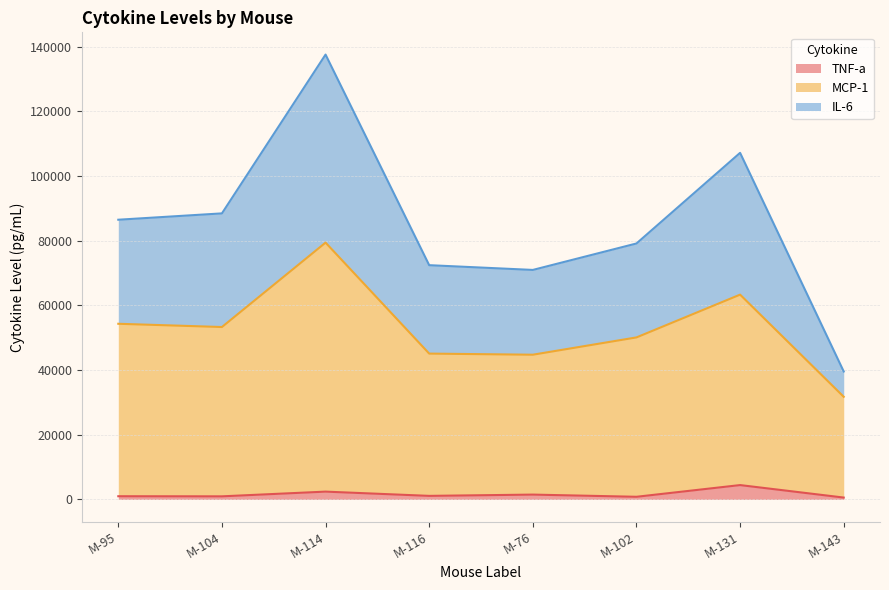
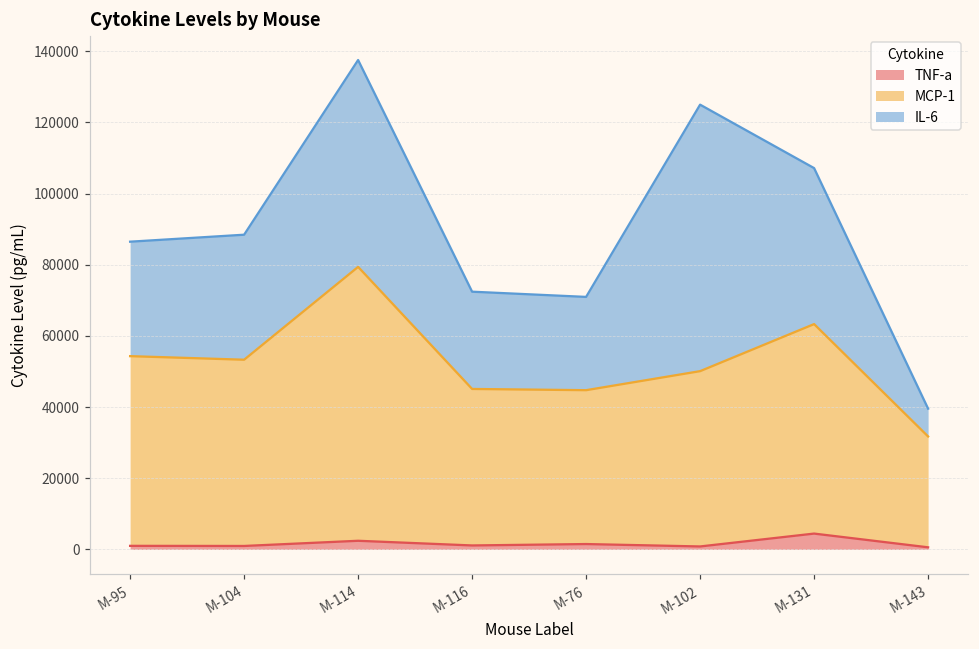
  {
    "TNF-a": {
      "M-95": 1000,
      "M-104": 1000,
      "M-114": 2000,
      "M-116": 1000,
      "M-76": 2000,
      "M-102": 1000,
      "M-131": 4000,
      "M-143": 1000
    },
    "MCP-1": {
      "M-95": 53000,
      "M-104": 52000,
      "M-114": 77000,
      "M-116": 44000,
      "M-76": 43000,
      "M-102": 49000,
      "M-131": 59000,
      "M-143": 31000
    },
    "IL-6": {
      "M-95": 32000,
      "M-104": 35000,
      "M-114": 58000,
      "M-116": 27000,
      "M-76": 26000,
-     "M-102": 29000,
+     "M-102": 75000,
      "M-131": 44000,
      "M-143": 8000
    }
  }
